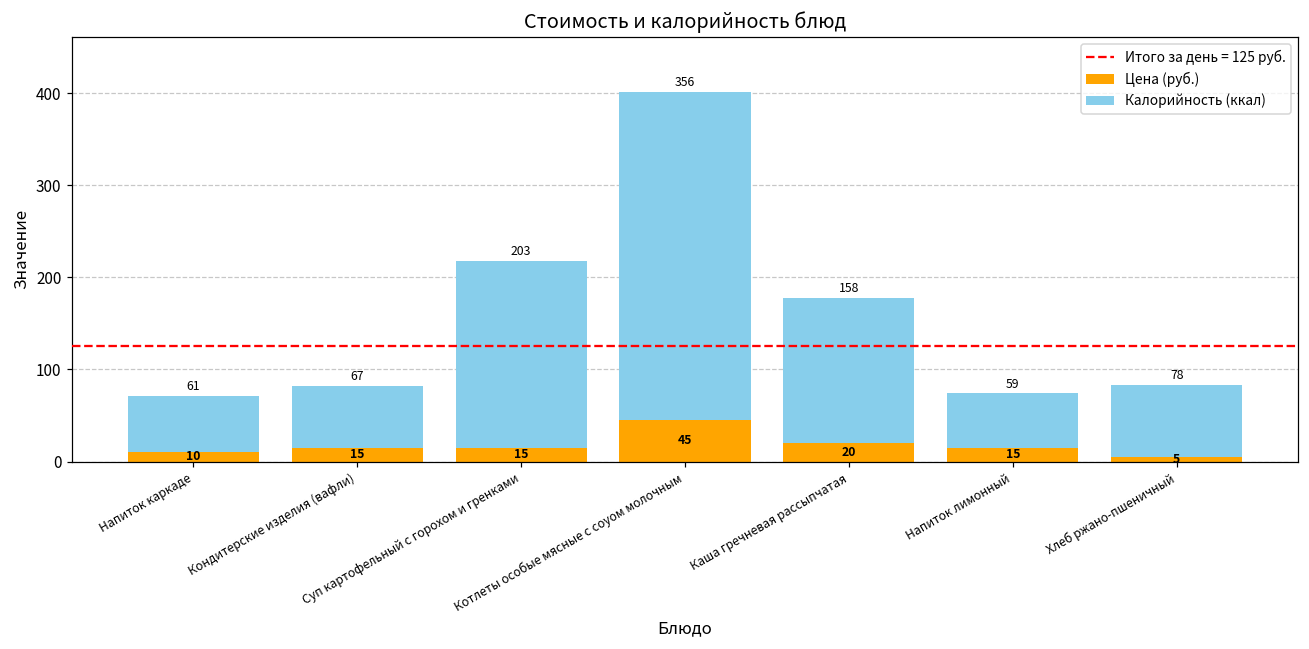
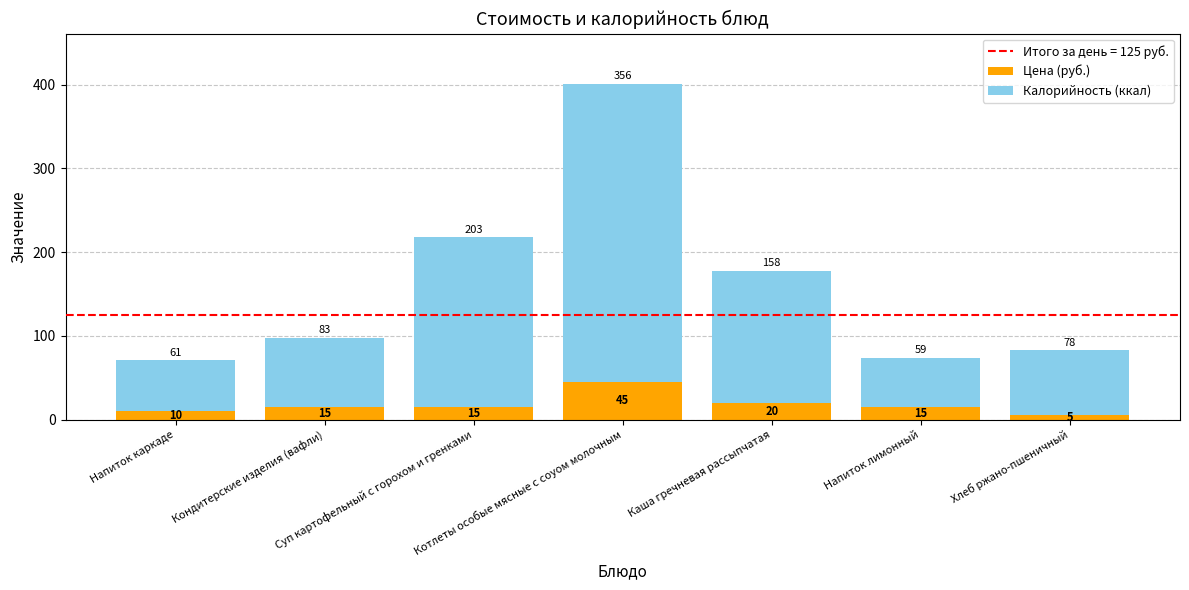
  {
    "Цена (руб.)": {
      "Напиток каркаде": 10,
      "Кондитерские изделия (вафли)": 15,
      "Суп картофельный с горохом и гренками": 15,
      "Котлеты особые мясные с соуом молочным": 45,
      "Каша гречневая рассыпчатая": 20,
      "Напиток лимонный": 15,
      "Хлеб ржано-пшеничный": 5
    },
    "Калорийность (ккал)": {
      "Напиток каркаде": 61,
-     "Кондитерские изделия (вафли)": 67,
+     "Кондитерские изделия (вафли)": 83,
      "Суп картофельный с горохом и гренками": 203,
      "Котлеты особые мясные с соуом молочным": 356,
      "Каша гречневая рассыпчатая": 158,
      "Напиток лимонный": 59,
      "Хлеб ржано-пшеничный": 78
    }
  }
